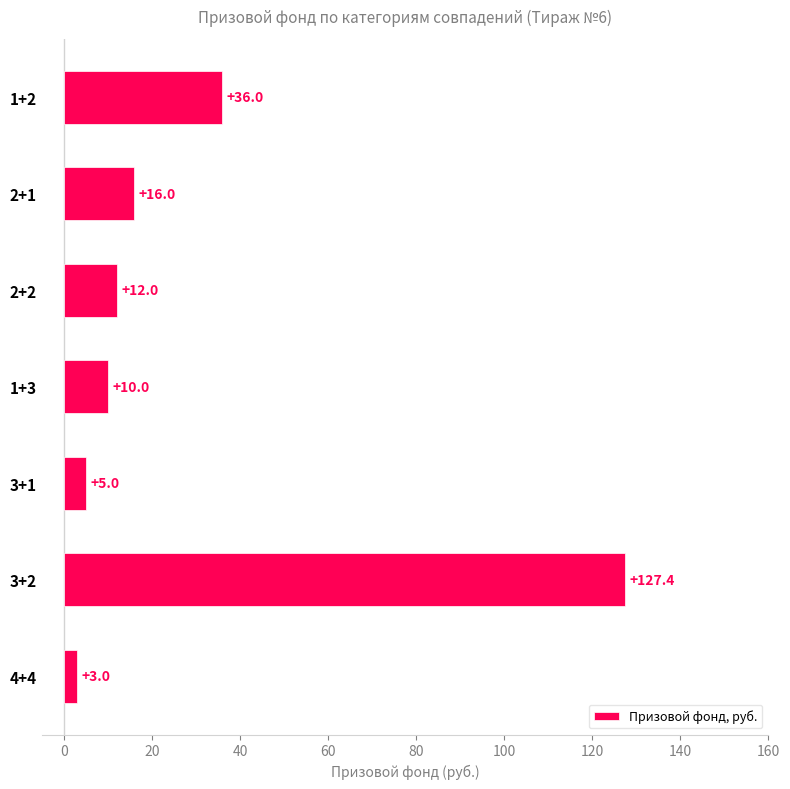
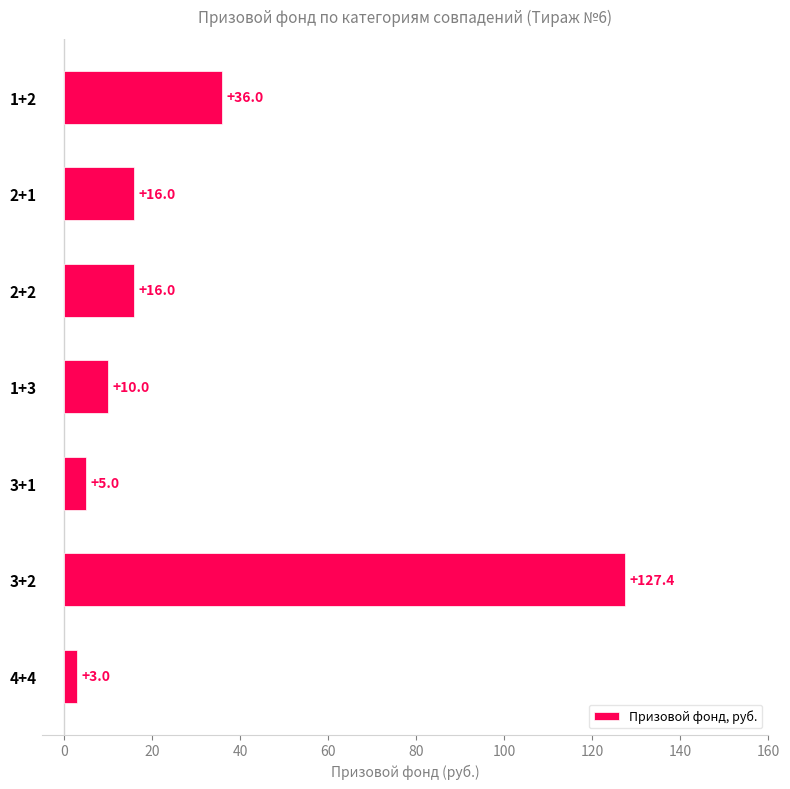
  {
    "1+2": "+36.0",
    "2+1": "+16.0",
-   "2+2": "+12.0",
+   "2+2": "+16.0",
    "1+3": "+10.0",
    "3+1": "+5.0",
    "3+2": "+127.4",
    "4+4": "+3.0"
  }
